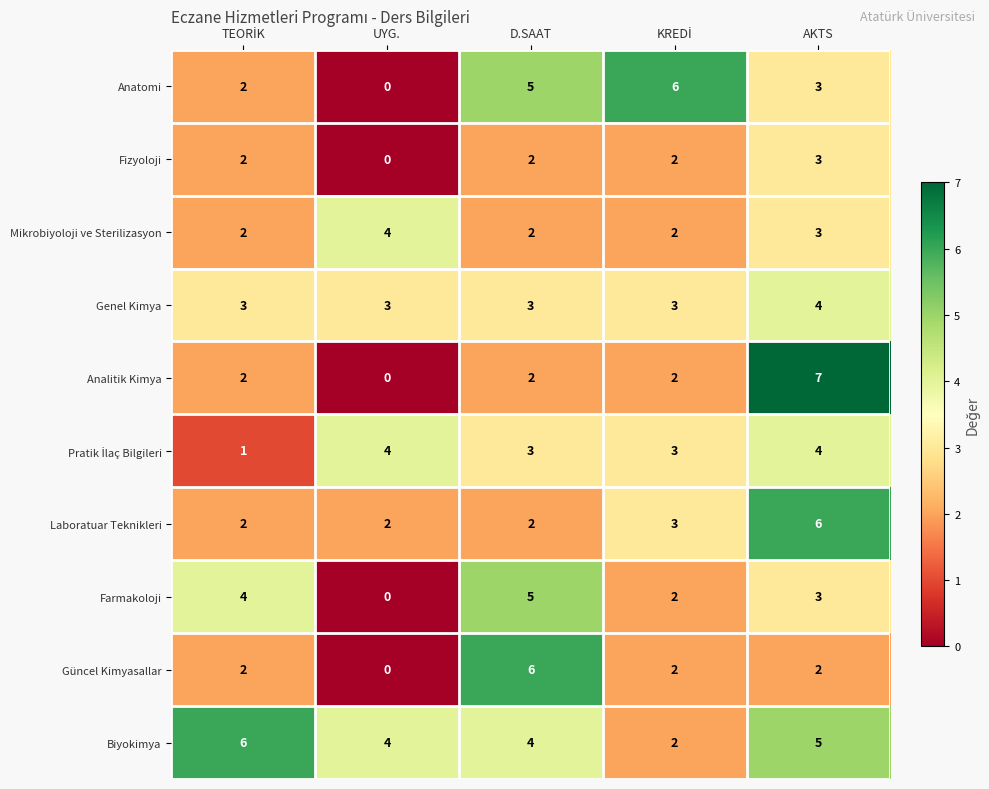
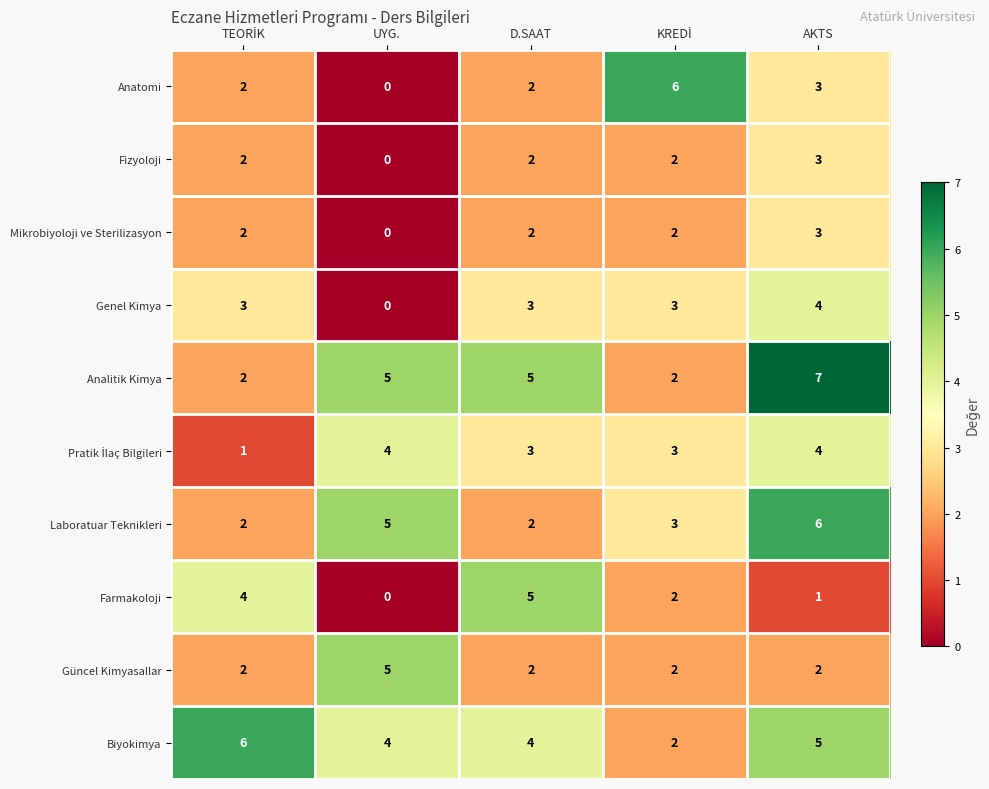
  {
    "Anatomi": {
      "TEORİK": 2,
      "UYG.": 0,
-     "D.SAAT": 5,
+     "D.SAAT": 2,
      "KREDİ": 6,
      "AKTS": 3
    },
    "Fizyoloji": {
      "TEORİK": 2,
      "UYG.": 0,
      "D.SAAT": 2,
      "KREDİ": 2,
      "AKTS": 3
    },
    "Mikrobiyoloji ve Sterilizasyon": {
      "TEORİK": 2,
-     "UYG.": 4,
+     "UYG.": 0,
      "D.SAAT": 2,
      "KREDİ": 2,
      "AKTS": 3
    },
    "Genel Kimya": {
      "TEORİK": 3,
-     "UYG.": 3,
+     "UYG.": 0,
      "D.SAAT": 3,
      "KREDİ": 3,
      "AKTS": 4
    },
    "Analitik Kimya": {
      "TEORİK": 2,
-     "UYG.": 0,
-     "D.SAAT": 2,
+     "UYG.": 5,
+     "D.SAAT": 5,
      "KREDİ": 2,
      "AKTS": 7
    },
    "Pratik İlaç Bilgileri": {
      "TEORİK": 1,
      "UYG.": 4,
      "D.SAAT": 3,
      "KREDİ": 3,
      "AKTS": 4
    },
    "Laboratuar Teknikleri": {
      "TEORİK": 2,
-     "UYG.": 2,
+     "UYG.": 5,
      "D.SAAT": 2,
      "KREDİ": 3,
      "AKTS": 6
    },
    "Farmakoloji": {
      "TEORİK": 4,
      "UYG.": 0,
      "D.SAAT": 5,
      "KREDİ": 2,
-     "AKTS": 3
+     "AKTS": 1
    },
    "Güncel Kimyasallar": {
      "TEORİK": 2,
-     "UYG.": 0,
-     "D.SAAT": 6,
+     "UYG.": 5,
+     "D.SAAT": 2,
      "KREDİ": 2,
      "AKTS": 2
    },
    "Biyokimya": {
      "TEORİK": 6,
      "UYG.": 4,
      "D.SAAT": 4,
      "KREDİ": 2,
      "AKTS": 5
    }
  }
